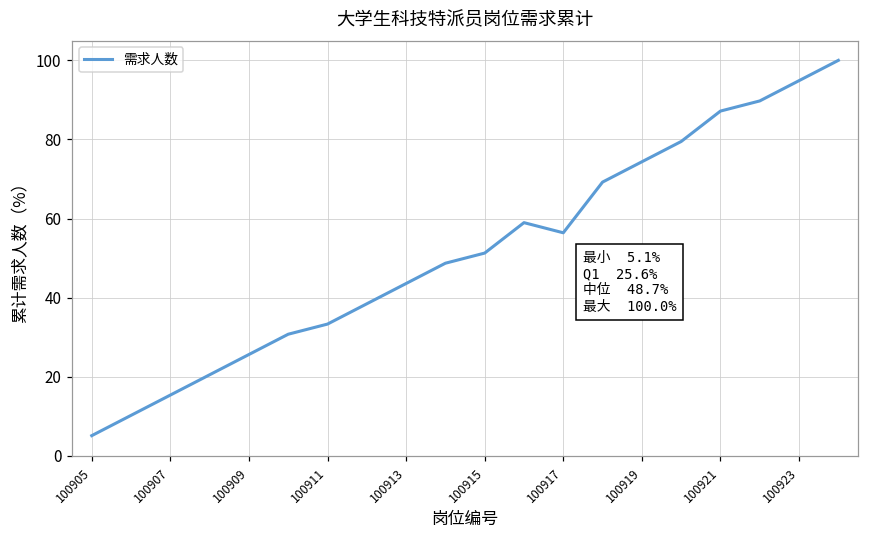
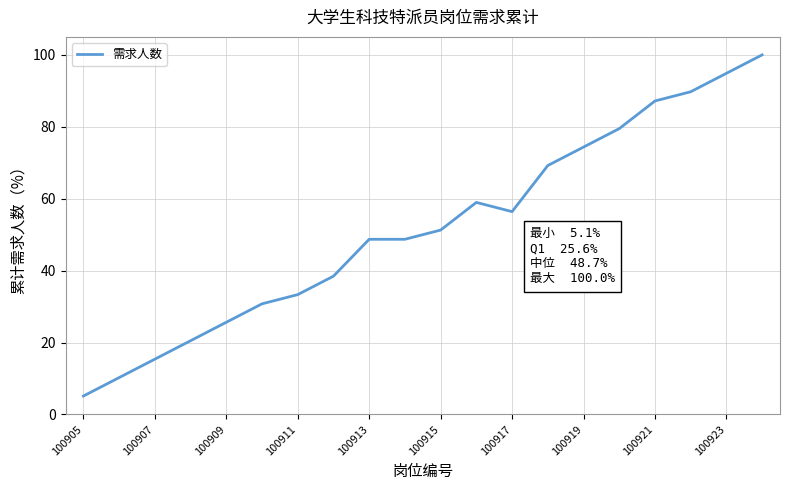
  {
    "100905": 5,
    "100907": 15,
    "100909": 26,
    "100911": 33,
-   "100913": 44,
+   "100913": 49,
    "100915": 51,
    "100919": 74,
    "100921": 87,
    "100923": 95
  }
